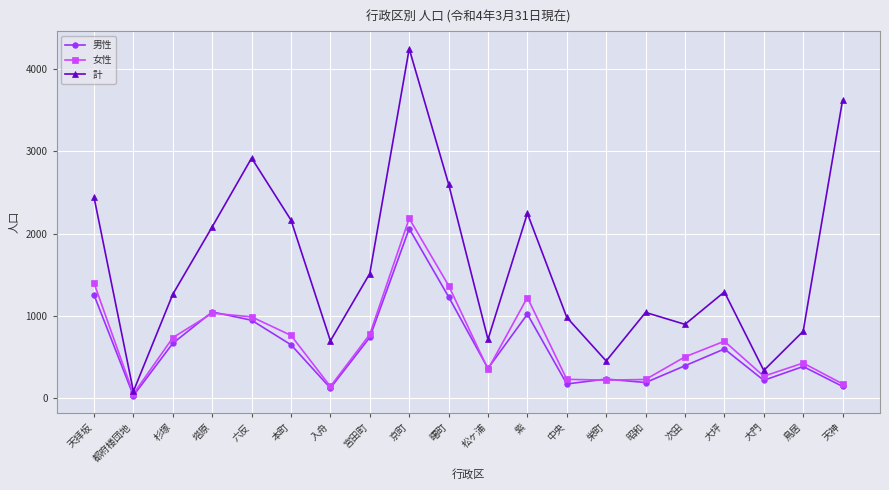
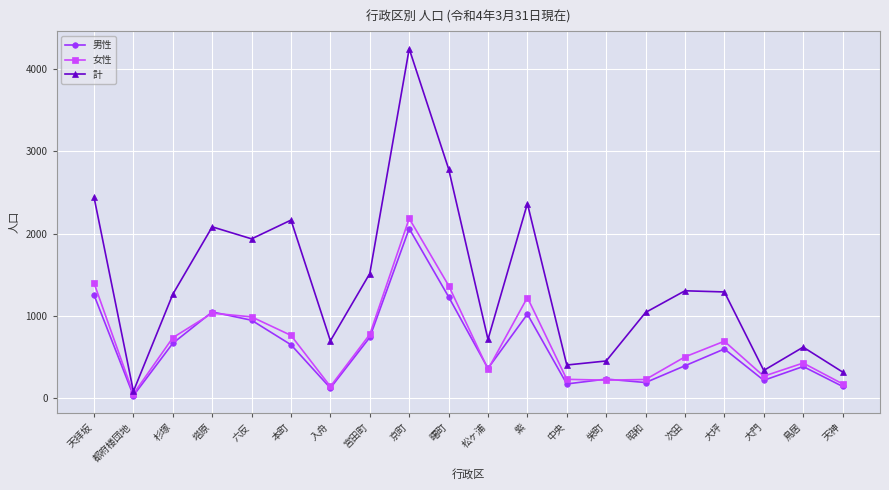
  {
    "計": {
      "天拝坂": 2400,
      "都府楼団地": 100,
      "杉塚": 1300,
      "塔原": 2100,
-     "六反": 2900,
+     "六反": 1900,
      "本町": 2200,
      "入舟": 700,
      "宮田町": 1500,
      "京町": 4200,
-     "曙町": 2600,
+     "曙町": 2800,
      "松ヶ浦": 700,
-     "紫": 2200,
-     "中央": 1000,
+     "紫": 2400,
+     "中央": 400,
      "栄町": 500,
      "昭和": 1000,
-     "次田": 900,
+     "次田": 1300,
      "大坪": 1300,
      "大門": 300,
-     "鳥居": 800,
-     "天神": 3600
+     "鳥居": 600,
+     "天神": 300
    }
  }
